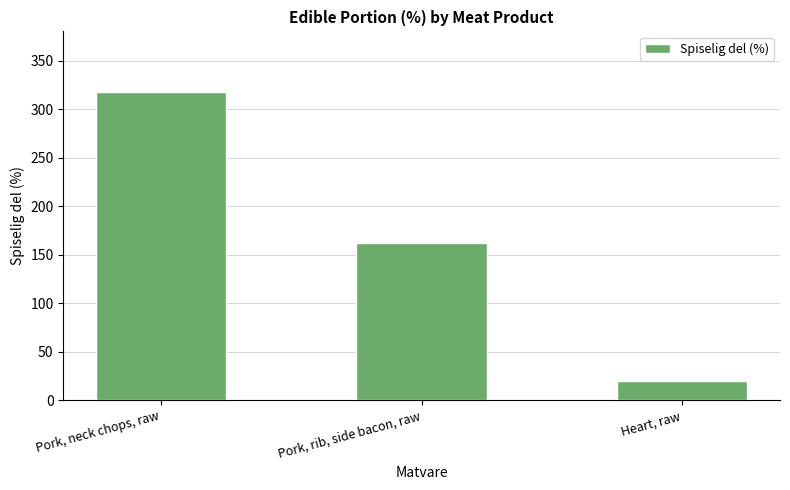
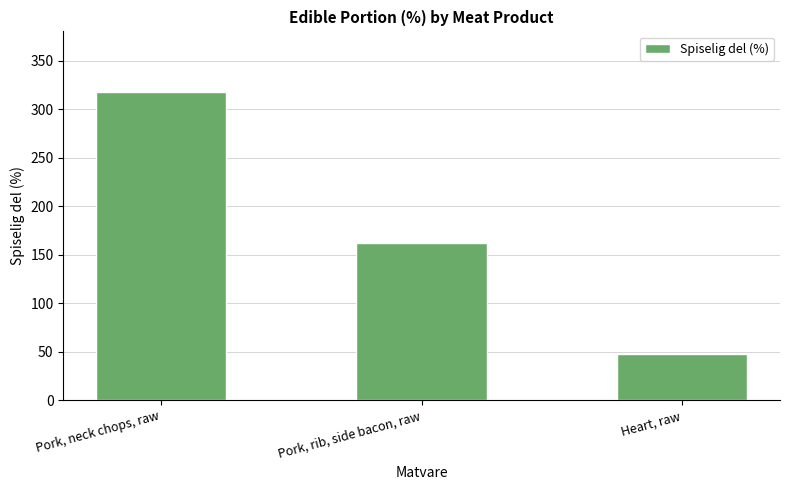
  {
    "Pork, neck chops, raw": 320,
    "Pork, rib, side bacon, raw": 160,
-   "Heart, raw": 20
+   "Heart, raw": 50
  }
